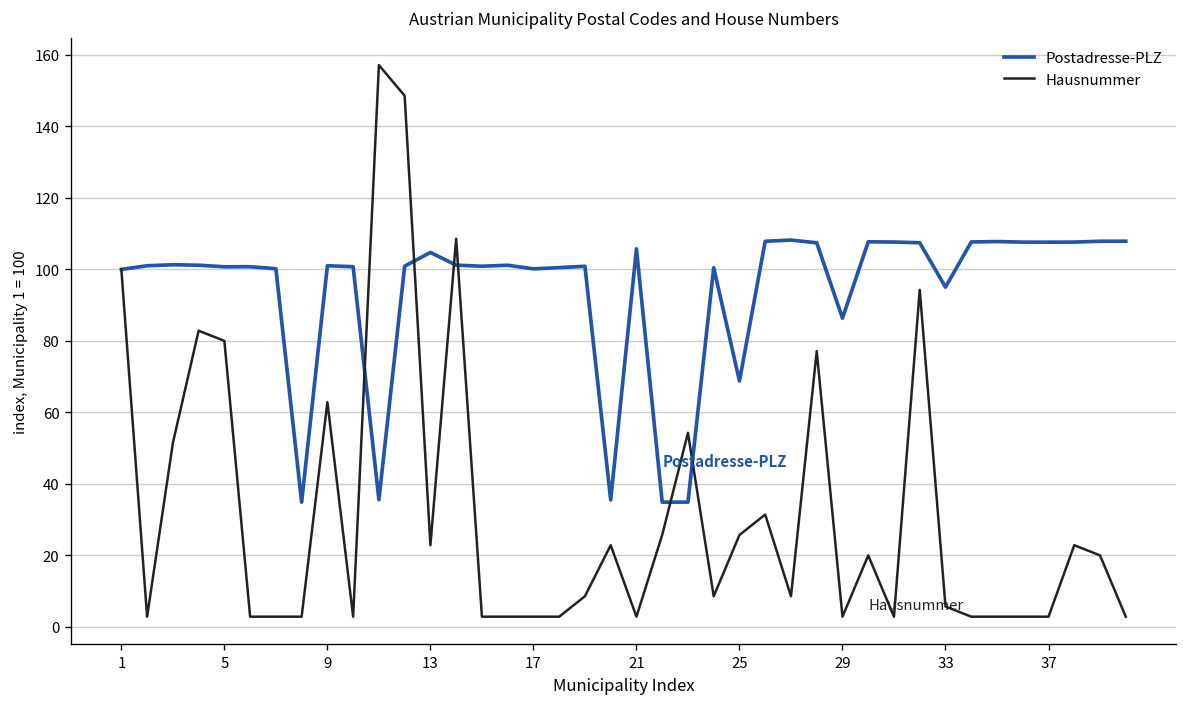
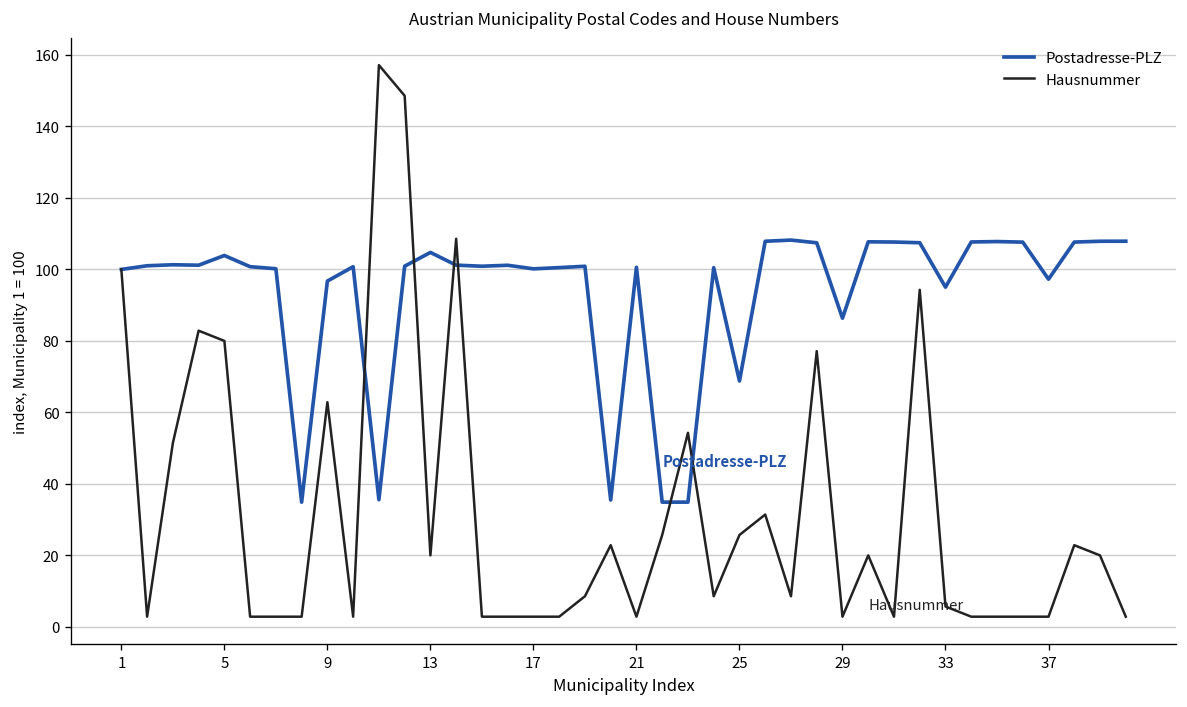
  {
    "Postadresse-PLZ": {
-     "5": 101,
-     "9": 101,
+     "5": 104,
+     "9": 97,
      "13": 105,
      "17": 100,
-     "21": 106,
+     "21": 101,
      "25": 69,
      "29": 86,
      "33": 95,
-     "37": 108
+     "37": 97
    },
    "Hausnummer": {
      "5": 80,
      "9": 63,
-     "13": 23,
+     "13": 20,
      "17": 3,
      "21": 3,
      "25": 26,
      "29": 3,
      "33": 6,
      "37": 3
    }
  }
